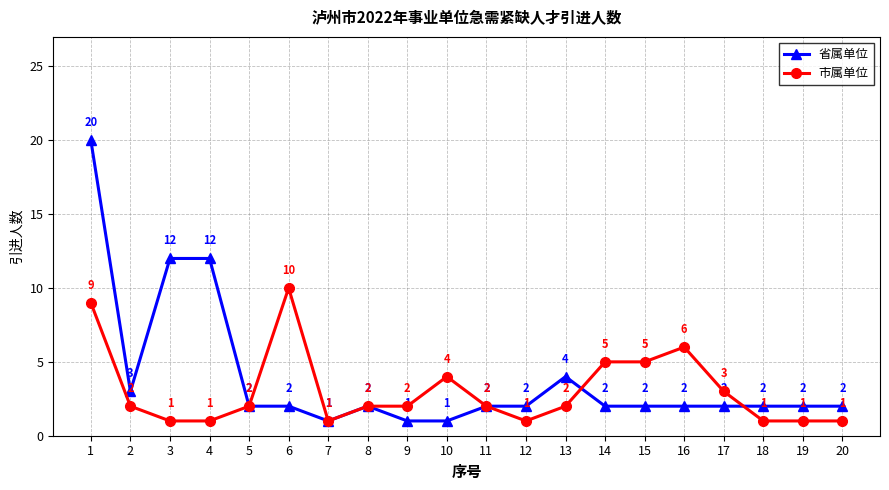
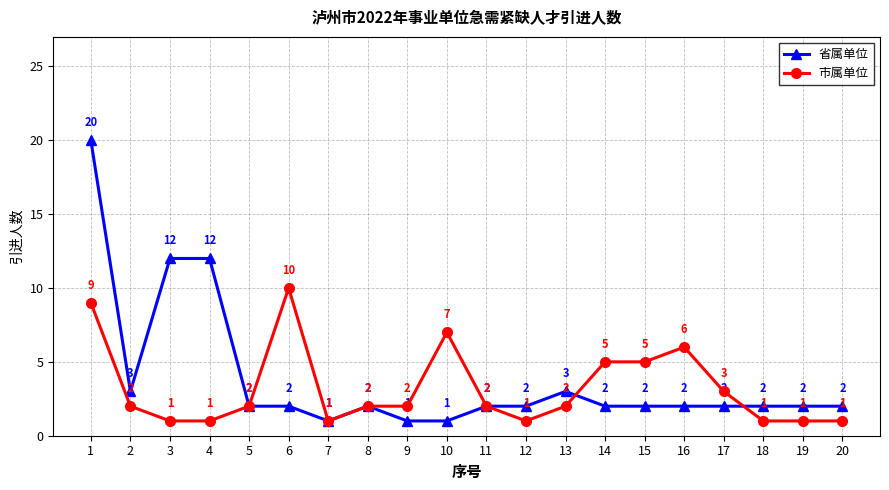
  {
    "省属单位": {
      "1": 20,
      "2": 3,
      "3": 12,
      "4": 12,
      "6": 2,
      "10": 1,
      "12": 2,
-     "13": 4,
+     "13": 3,
      "14": 2,
      "15": 2,
      "16": 2,
      "18": 2,
      "19": 2,
      "20": 2
    },
    "市属单位": {
      "1": 9,
      "3": 1,
      "4": 1,
      "6": 10,
      "9": 2,
-     "10": 4,
+     "10": 7,
      "13": 2,
      "14": 5,
      "15": 5,
      "16": 6,
      "17": 3
    }
  }
